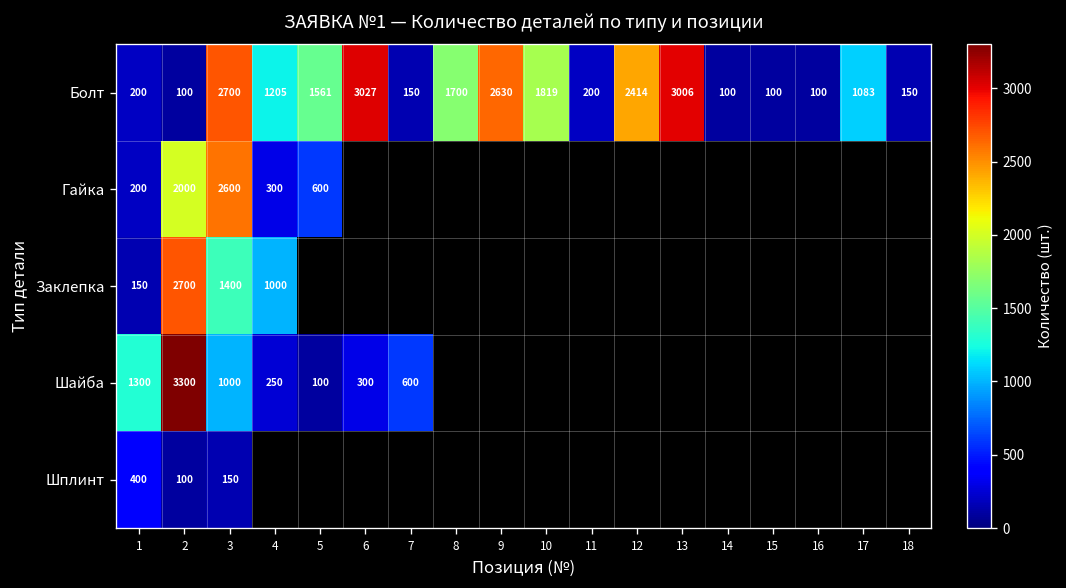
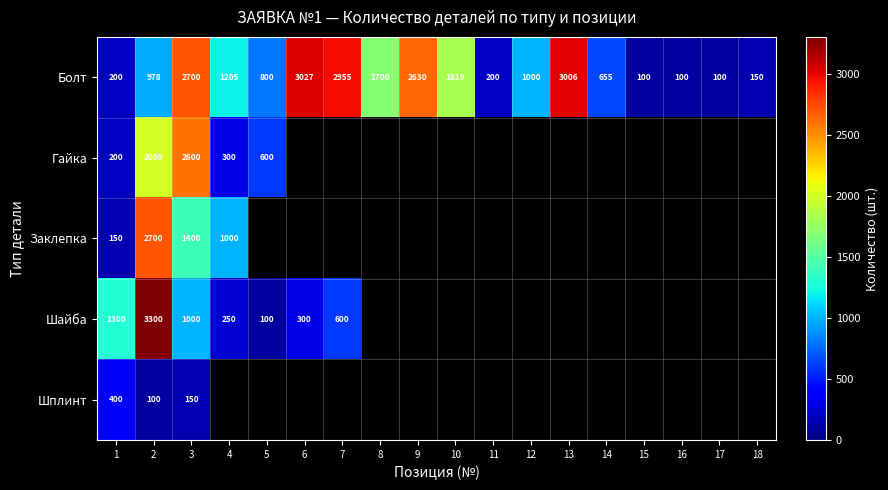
  {
    "Болт": {
      "1": 200,
-     "2": 100,
+     "2": 978,
      "3": 2700,
      "4": 1205,
-     "5": 1561,
+     "5": 800,
      "6": 3027,
-     "7": 150,
+     "7": 2955,
      "8": 1700,
      "9": 2630,
      "10": 1819,
      "11": 200,
-     "12": 2414,
+     "12": 1000,
      "13": 3006,
-     "14": 100,
+     "14": 655,
      "15": 100,
      "16": 100,
-     "17": 1083,
+     "17": 100,
      "18": 150
    },
    "Гайка": {
      "1": 200,
      "2": 2000,
      "3": 2600,
      "4": 300,
      "5": 600
    },
    "Заклепка": {
      "1": 150,
      "2": 2700,
      "3": 1400,
      "4": 1000
    },
    "Шайба": {
      "1": 1300,
      "2": 3300,
      "3": 1000,
      "4": 250,
      "5": 100,
      "6": 300,
      "7": 600
    },
    "Шплинт": {
      "1": 400,
      "2": 100,
      "3": 150
    }
  }
